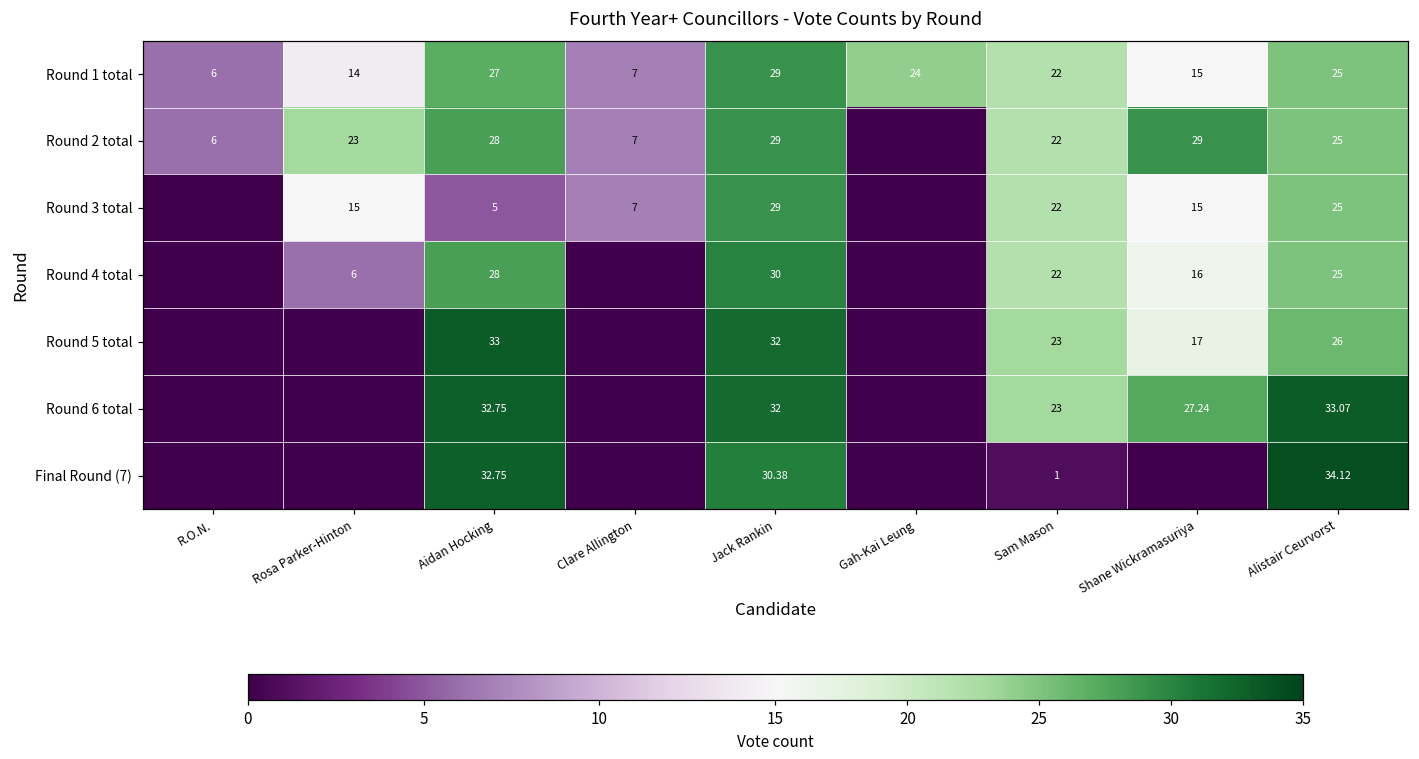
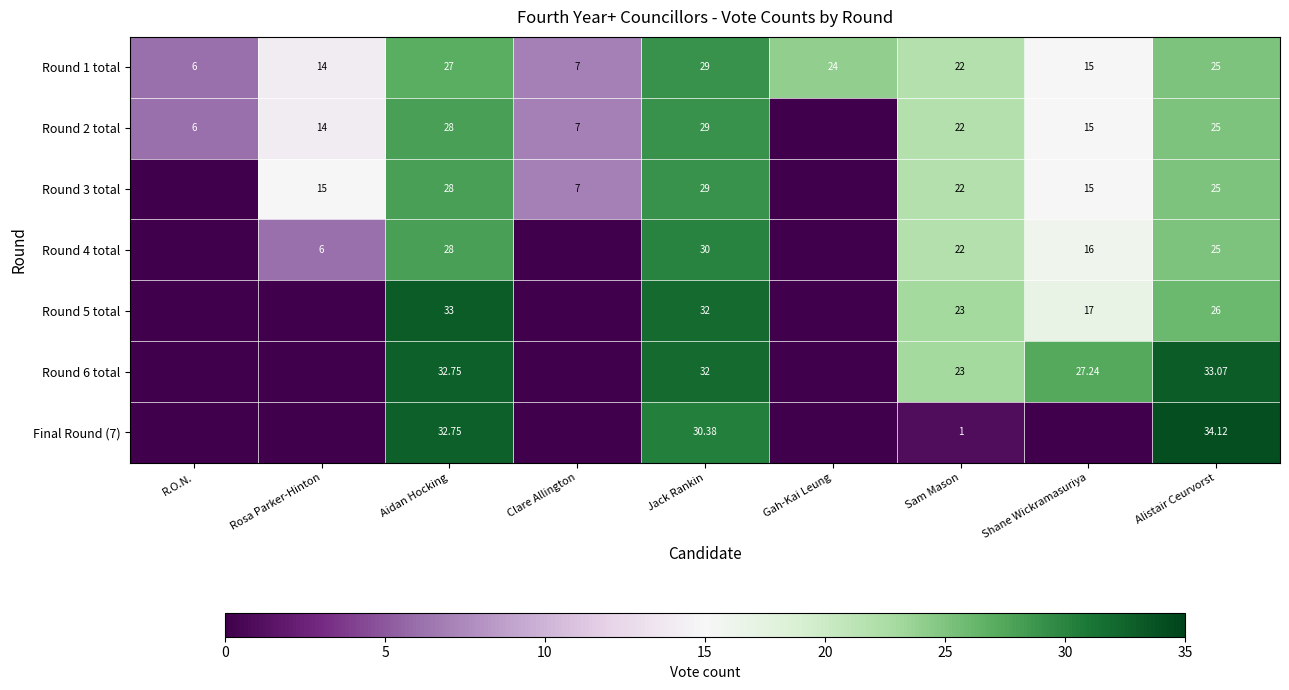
  {
    "Round 1 total": {
      "R.O.N.": 6,
      "Rosa Parker-Hinton": 14,
      "Aidan Hocking": 27,
      "Clare Allington": 7,
      "Jack Rankin": 29,
      "Gah-Kai Leung": 24,
      "Sam Mason": 22,
      "Shane Wickramasuriya": 15,
      "Alistair Ceurvorst": 25
    },
    "Round 2 total": {
      "R.O.N.": 6,
-     "Rosa Parker-Hinton": 23,
+     "Rosa Parker-Hinton": 14,
      "Aidan Hocking": 28,
      "Clare Allington": 7,
      "Jack Rankin": 29,
      "Sam Mason": 22,
-     "Shane Wickramasuriya": 29,
+     "Shane Wickramasuriya": 15,
      "Alistair Ceurvorst": 25
    },
    "Round 3 total": {
      "Rosa Parker-Hinton": 15,
-     "Aidan Hocking": 5,
+     "Aidan Hocking": 28,
      "Clare Allington": 7,
      "Jack Rankin": 29,
      "Sam Mason": 22,
      "Shane Wickramasuriya": 15,
      "Alistair Ceurvorst": 25
    },
    "Round 4 total": {
      "Rosa Parker-Hinton": 6,
      "Aidan Hocking": 28,
      "Jack Rankin": 30,
      "Sam Mason": 22,
      "Shane Wickramasuriya": 16,
      "Alistair Ceurvorst": 25
    },
    "Round 5 total": {
      "Aidan Hocking": 33,
      "Jack Rankin": 32,
      "Sam Mason": 23,
      "Shane Wickramasuriya": 17,
      "Alistair Ceurvorst": 26
    },
    "Round 6 total": {
      "Aidan Hocking": 32.75,
      "Jack Rankin": 32,
      "Sam Mason": 23,
      "Shane Wickramasuriya": 27.24,
      "Alistair Ceurvorst": 33.07
    },
    "Final Round (7)": {
      "Aidan Hocking": 32.75,
      "Jack Rankin": 30.38,
      "Sam Mason": 1,
      "Alistair Ceurvorst": 34.12
    }
  }
